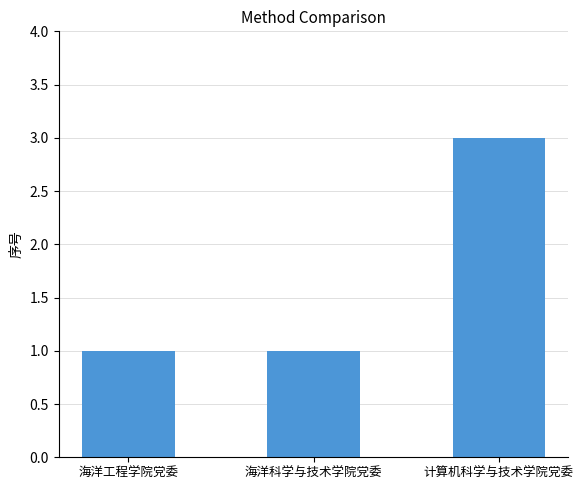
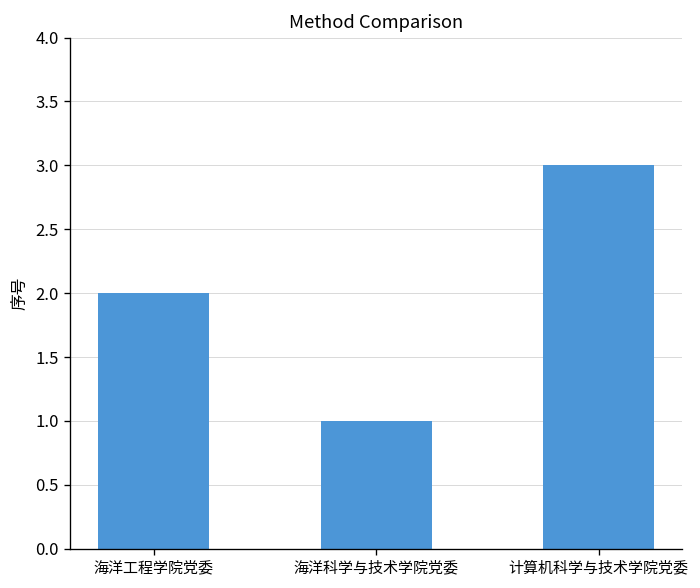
  {
-   "海洋工程学院党委": 1,
+   "海洋工程学院党委": 2,
    "海洋科学与技术学院党委": 1,
    "计算机科学与技术学院党委": 3
  }
